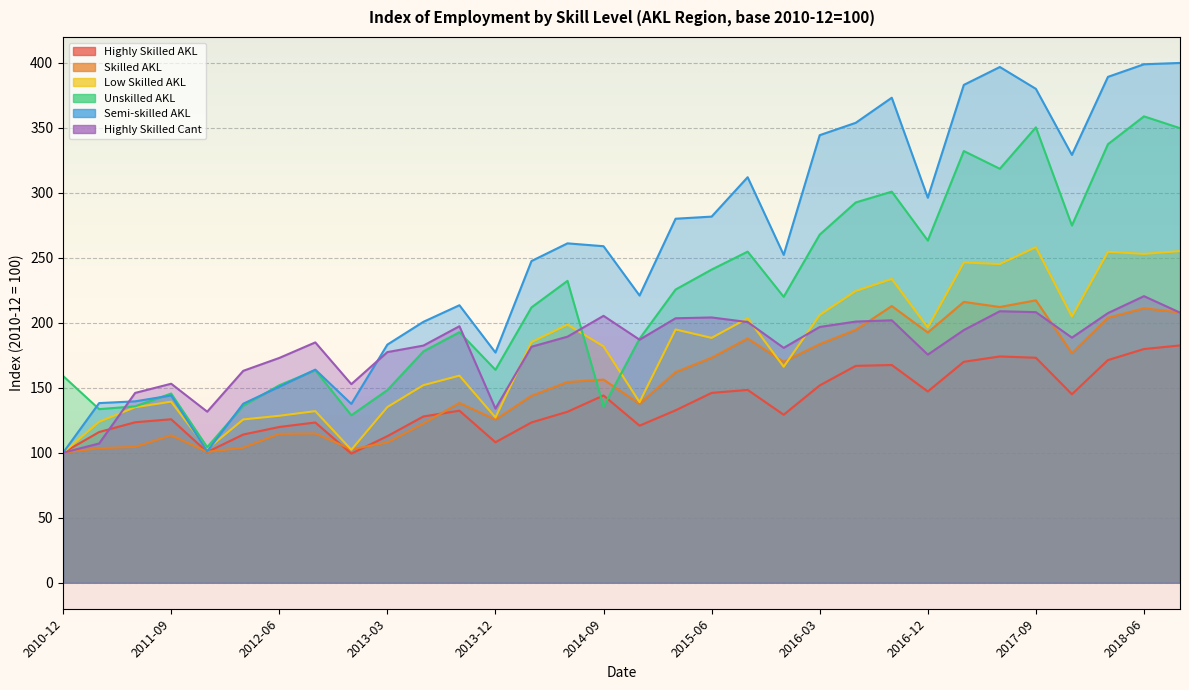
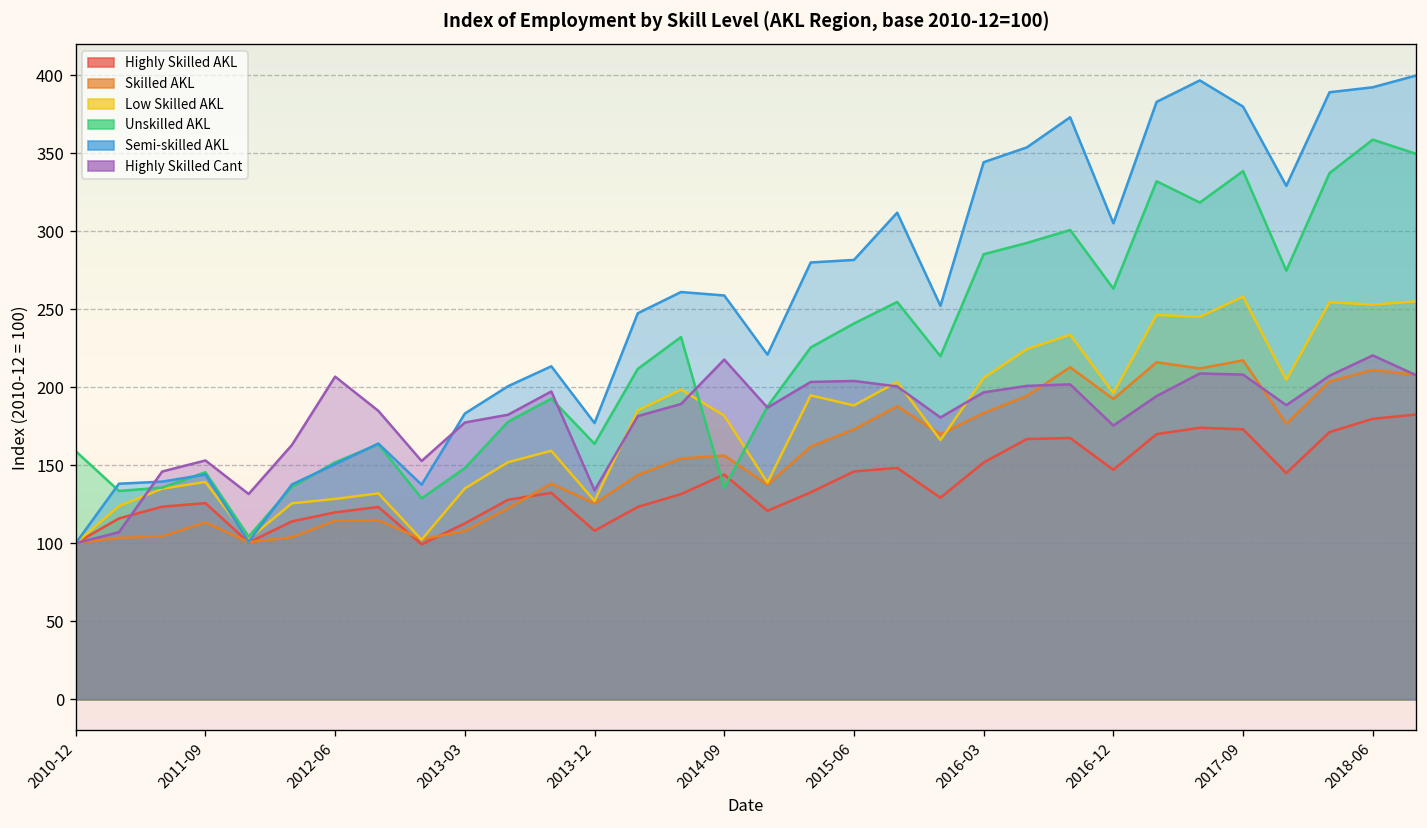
  {
    "Unskilled AKL": {
      "2010-12": 159,
      "2013-03": 148,
      "2013-12": 164,
      "2014-09": 135,
      "2015-06": 241,
-     "2016-03": 268,
+     "2016-03": 285,
      "2016-12": 263,
-     "2017-09": 350,
+     "2017-09": 339,
      "2018-06": 359
    },
    "Semi-skilled AKL": {
      "2013-03": 183,
      "2013-12": 177,
      "2014-09": 259,
      "2015-06": 282,
      "2016-03": 344,
-     "2016-12": 296,
+     "2016-12": 305,
      "2017-09": 380,
-     "2018-06": 399
+     "2018-06": 392
    },
    "Highly Skilled Cant": {
      "2011-09": 153,
-     "2012-06": 173,
+     "2012-06": 207,
      "2013-03": 177,
      "2013-12": 134,
-     "2014-09": 205,
+     "2014-09": 218,
      "2015-06": 204,
      "2016-03": 197,
      "2016-12": 175,
      "2017-09": 208,
      "2018-06": 220
    }
  }
